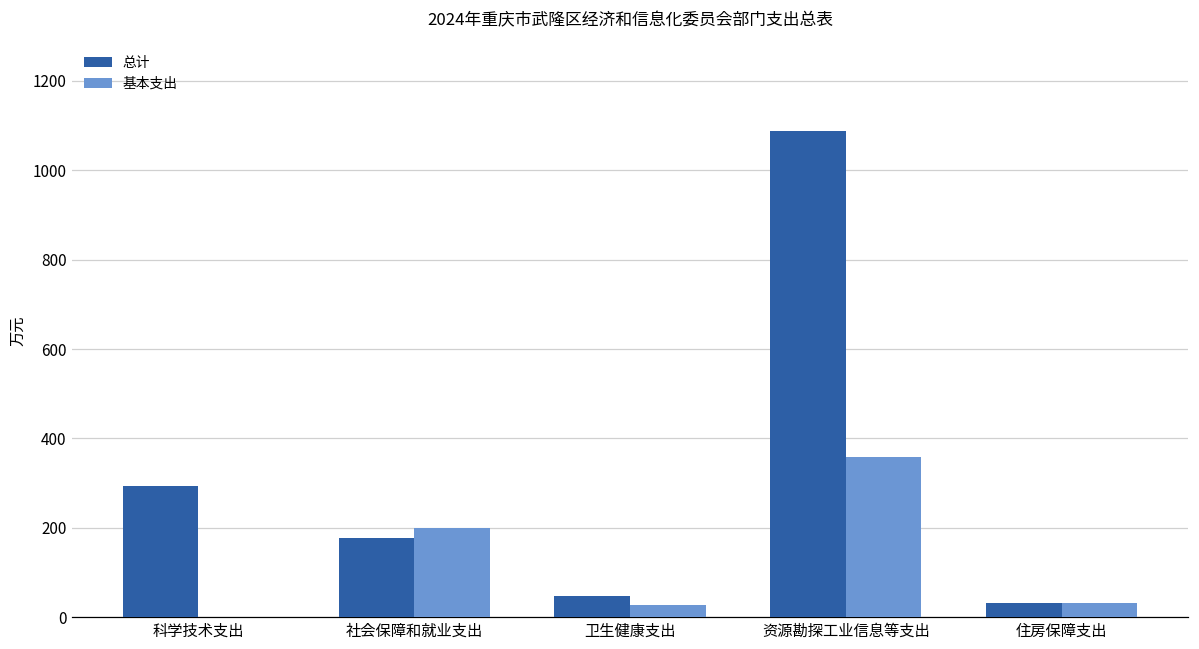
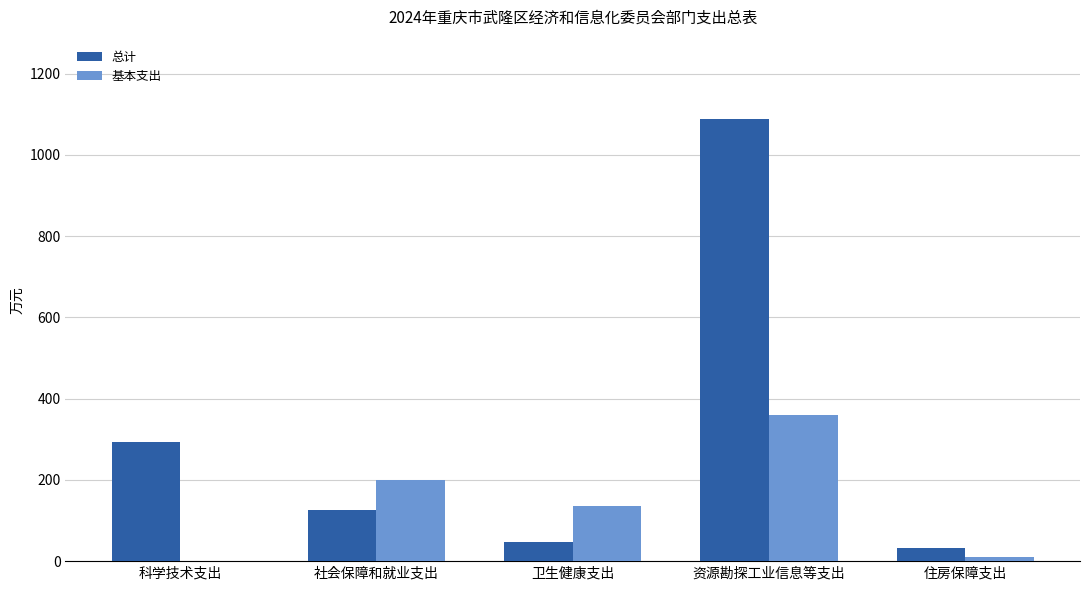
  {
    "总计": {
      "科学技术支出": 290,
-     "社会保障和就业支出": 180,
+     "社会保障和就业支出": 130,
      "卫生健康支出": 50,
      "资源勘探工业信息等支出": 1090,
      "住房保障支出": 30
    },
    "基本支出": {
      "科学技术支出": 0,
      "社会保障和就业支出": 200,
-     "卫生健康支出": 30,
+     "卫生健康支出": 130,
      "资源勘探工业信息等支出": 360,
-     "住房保障支出": 30
+     "住房保障支出": 10
    }
  }
